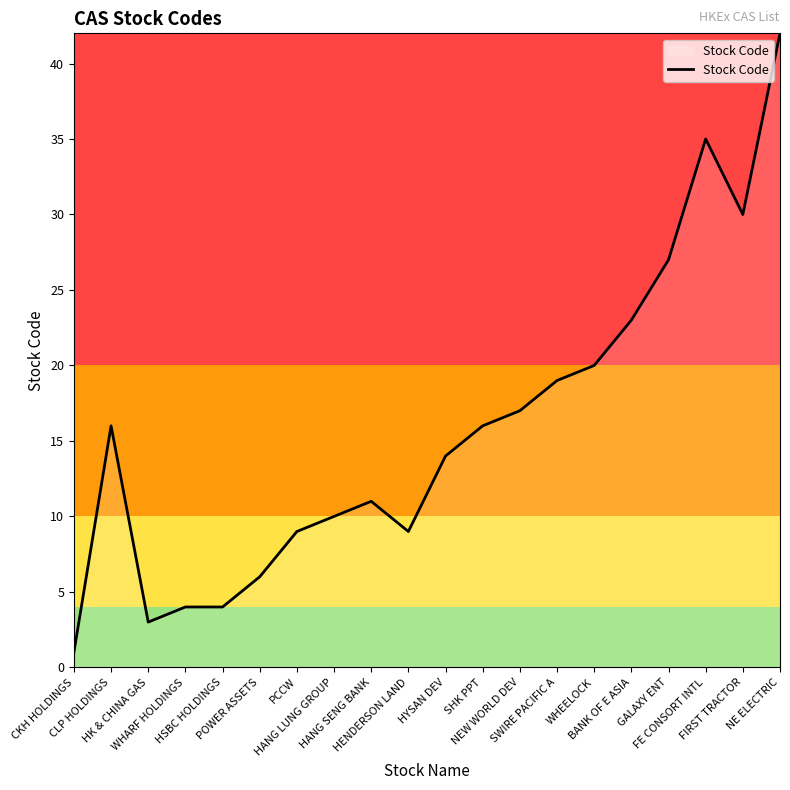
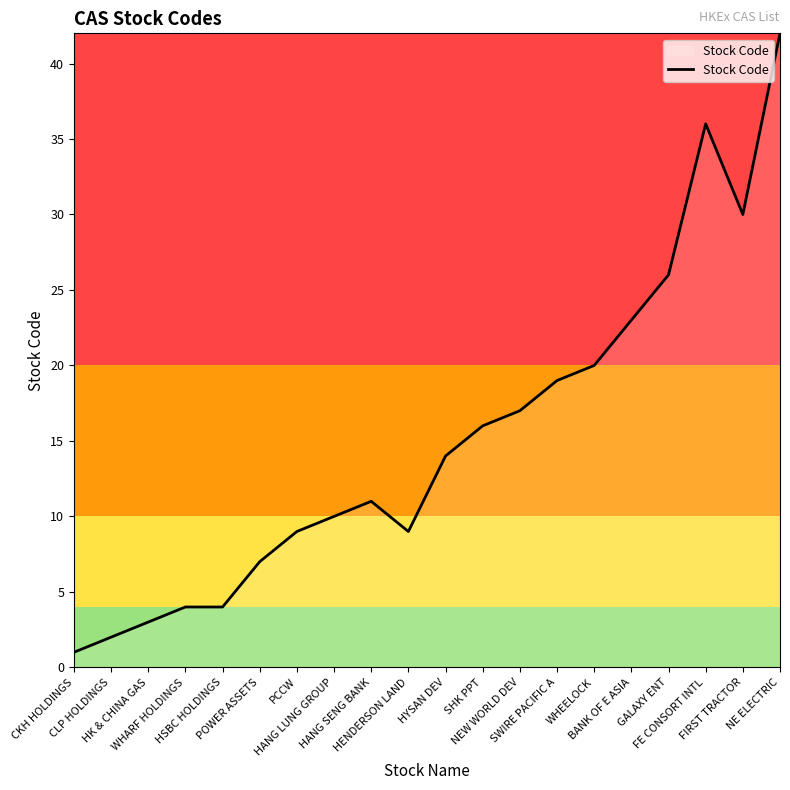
  {
    "CKH HOLDINGS": 1,
-   "CLP HOLDINGS": 16,
+   "CLP HOLDINGS": 2,
    "HK & CHINA GAS": 3,
    "WHARF HOLDINGS": 4,
    "HSBC HOLDINGS": 4,
-   "POWER ASSETS": 6,
+   "POWER ASSETS": 7,
    "PCCW": 9,
    "HANG LUNG GROUP": 10,
    "HANG SENG BANK": 11,
    "HENDERSON LAND": 9,
    "HYSAN DEV": 14,
    "SHK PPT": 16,
    "NEW WORLD DEV": 17,
    "SWIRE PACIFIC A": 19,
    "WHEELOCK": 20,
    "BANK OF E ASIA": 23,
-   "GALAXY ENT": 27,
-   "FE CONSORT INTL": 35,
+   "GALAXY ENT": 26,
+   "FE CONSORT INTL": 36,
    "FIRST TRACTOR": 30,
    "NE ELECTRIC": 42
  }
